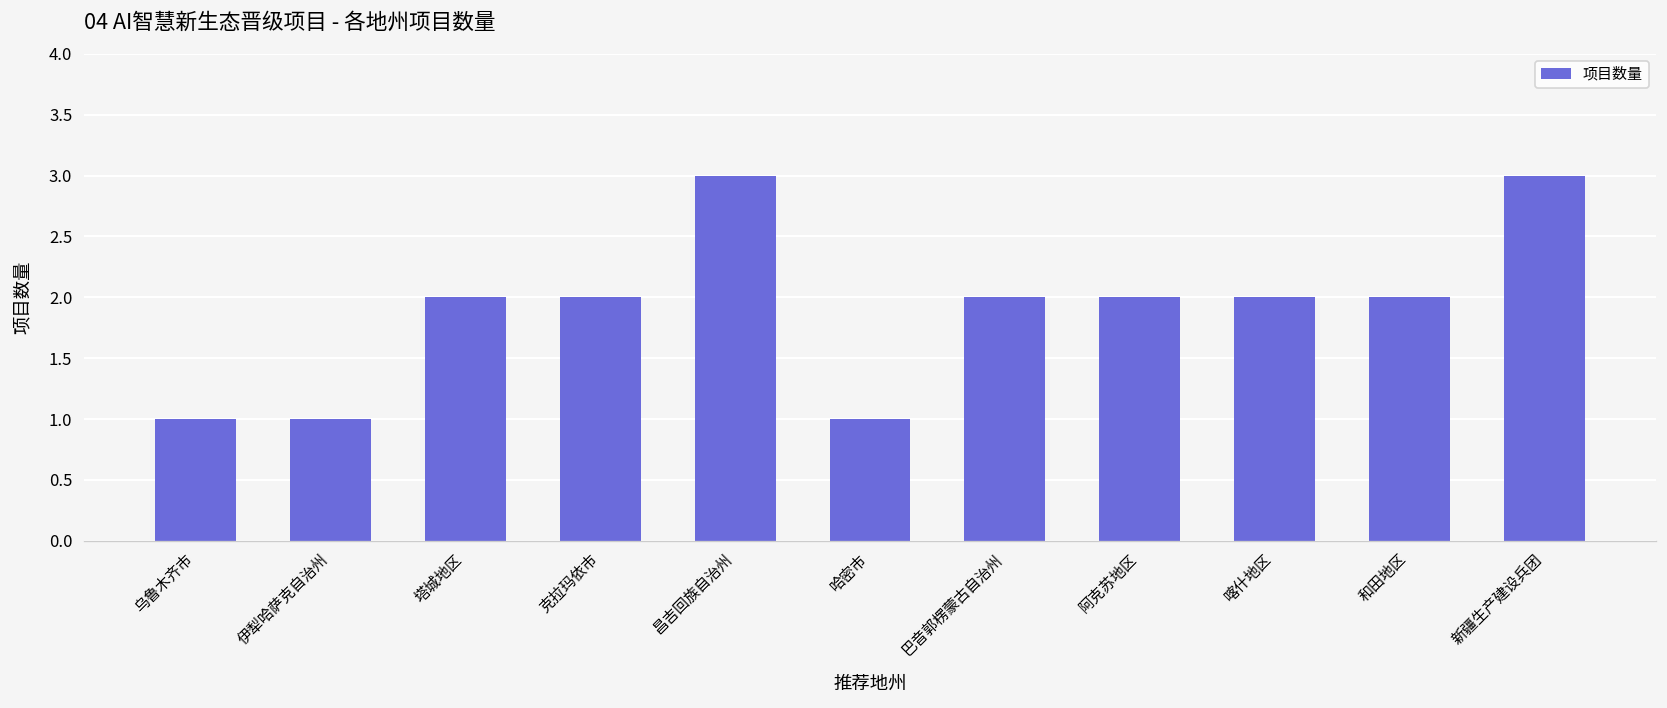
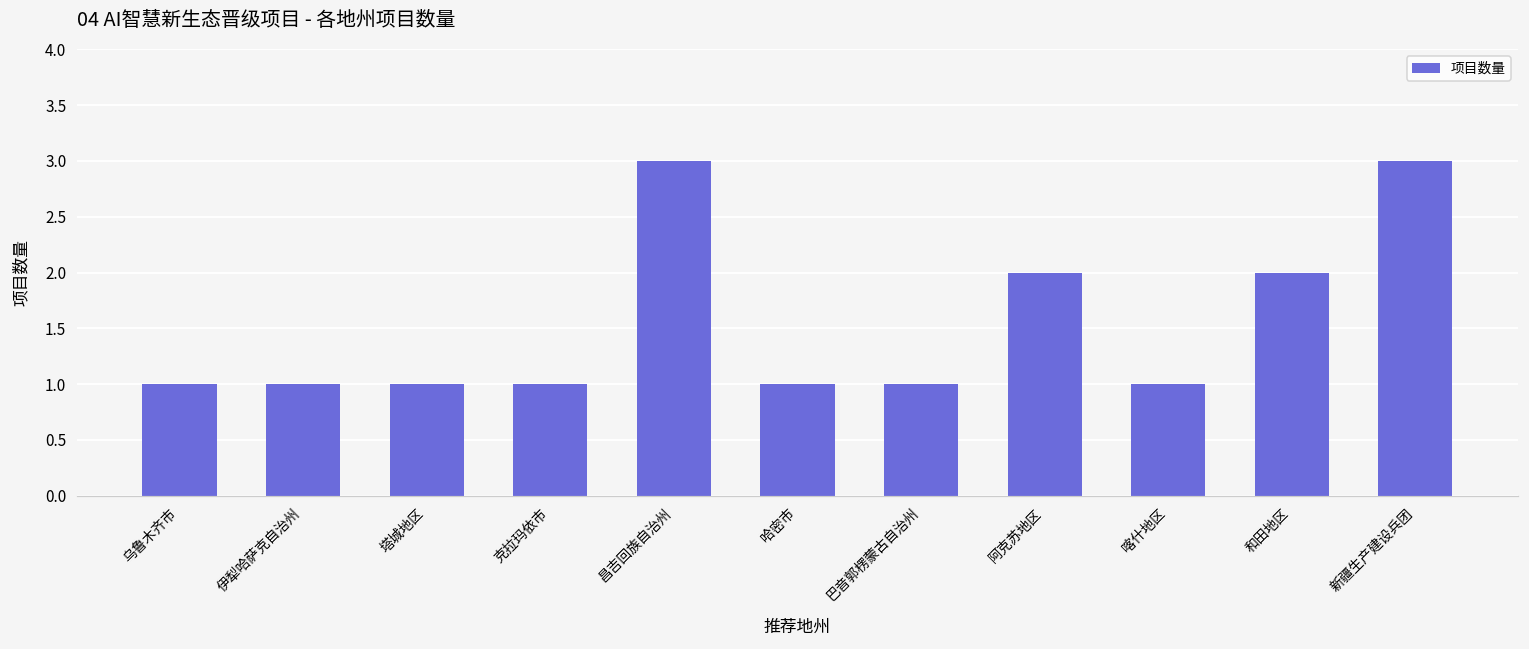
  {
    "乌鲁木齐市": 1,
    "伊犁哈萨克自治州": 1,
-   "塔城地区": 2,
-   "克拉玛依市": 2,
+   "塔城地区": 1,
+   "克拉玛依市": 1,
    "昌吉回族自治州": 3,
    "哈密市": 1,
-   "巴音郭楞蒙古自治州": 2,
+   "巴音郭楞蒙古自治州": 1,
    "阿克苏地区": 2,
-   "喀什地区": 2,
+   "喀什地区": 1,
    "和田地区": 2,
    "新疆生产建设兵团": 3
  }
